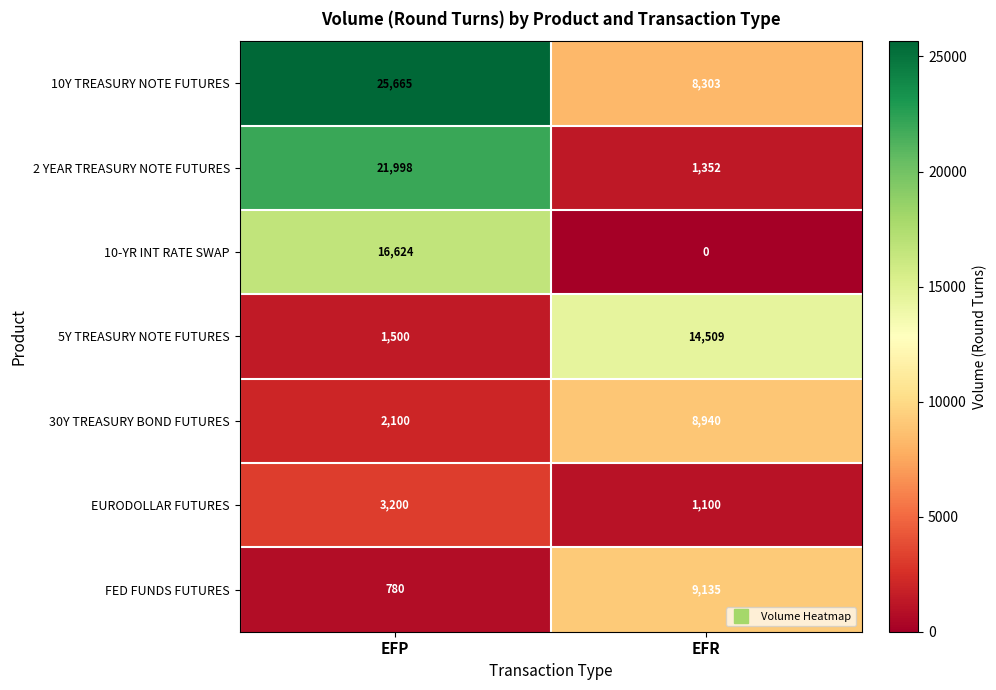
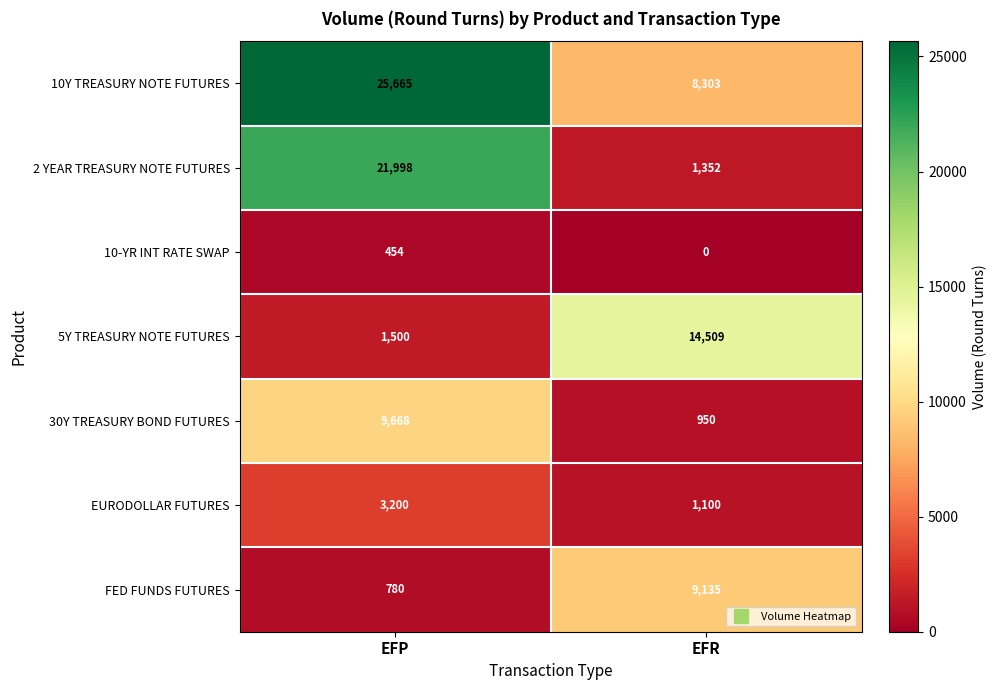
  {
    "10Y TREASURY NOTE FUTURES": {
      "EFP": "25,665",
      "EFR": "8,303"
    },
    "2 YEAR TREASURY NOTE FUTURES": {
      "EFP": "21,998",
      "EFR": "1,352"
    },
    "10-YR INT RATE SWAP": {
-     "EFP": "16,624",
+     "EFP": "454",
      "EFR": "0"
    },
    "5Y TREASURY NOTE FUTURES": {
      "EFP": "1,500",
      "EFR": "14,509"
    },
    "30Y TREASURY BOND FUTURES": {
-     "EFP": "2,100",
-     "EFR": "8,940"
+     "EFP": "9,668",
+     "EFR": "950"
    },
    "EURODOLLAR FUTURES": {
      "EFP": "3,200",
      "EFR": "1,100"
    },
    "FED FUNDS FUTURES": {
      "EFP": "780",
      "EFR": "9,135"
    }
  }
